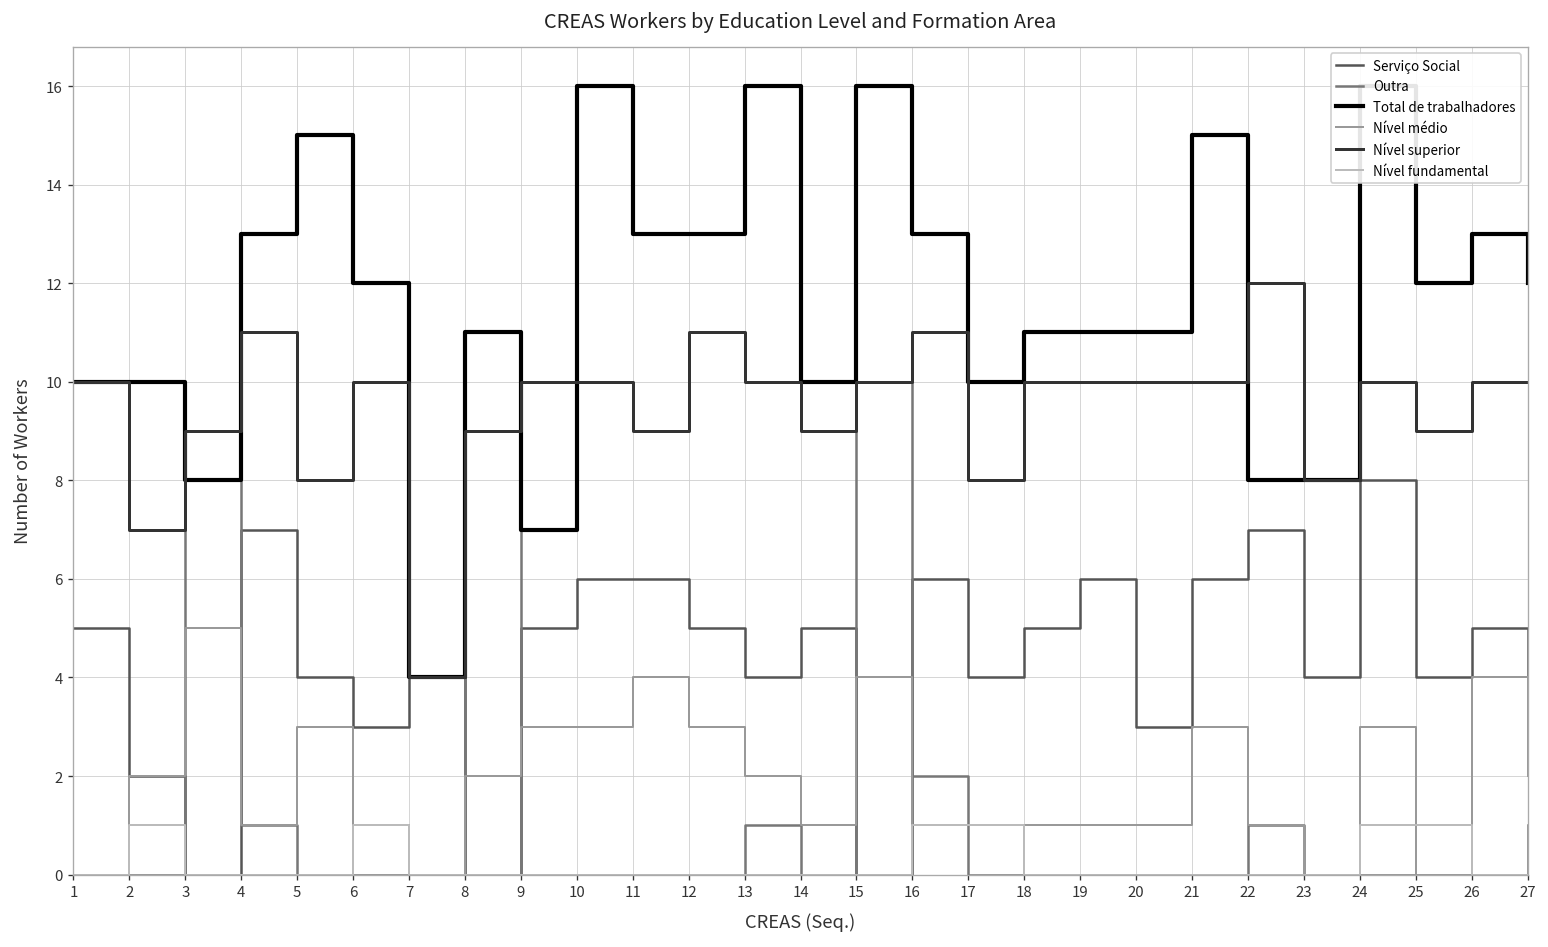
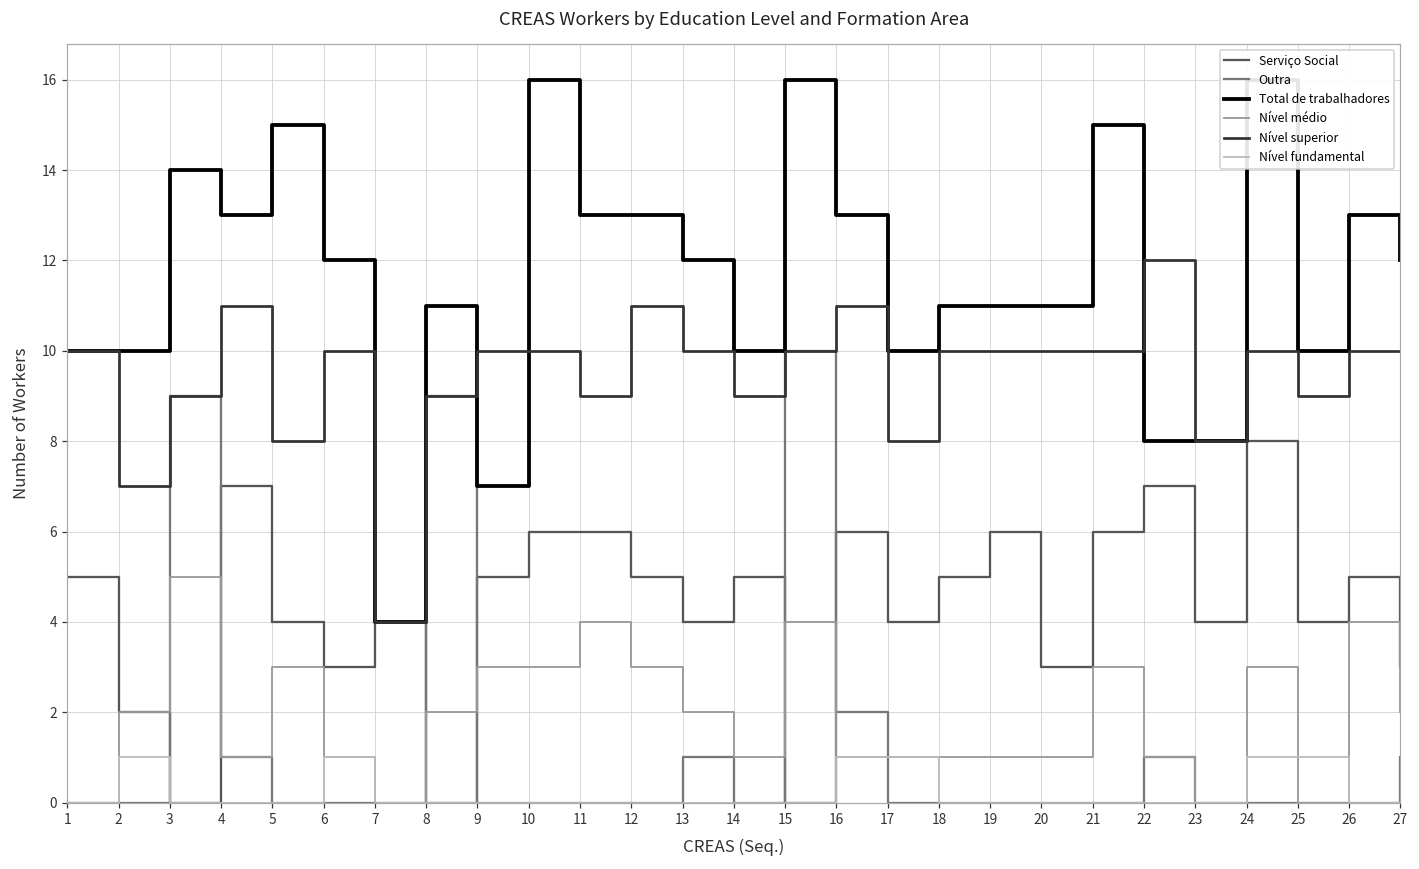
  {
    "Total de trabalhadores": {
      "2": 10,
-     "3": 8,
+     "3": 14,
      "4": 13,
      "5": 15,
      "6": 12,
      "8": 11,
      "9": 7,
      "10": 16,
      "11": 13,
      "12": 13,
-     "13": 16,
+     "13": 12,
      "14": 10,
      "15": 16,
      "16": 13,
      "17": 10,
      "18": 11,
      "19": 11,
      "20": 11,
      "21": 15,
      "22": 8,
-     "25": 12,
+     "25": 10,
      "26": 13,
      "27": 12
    }
  }
